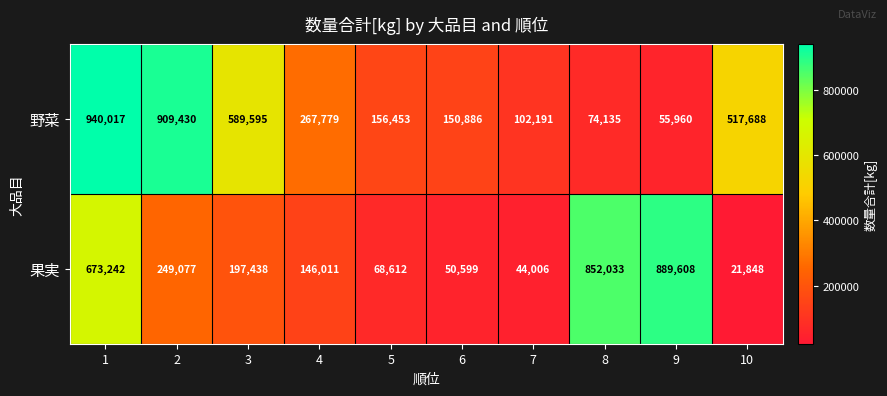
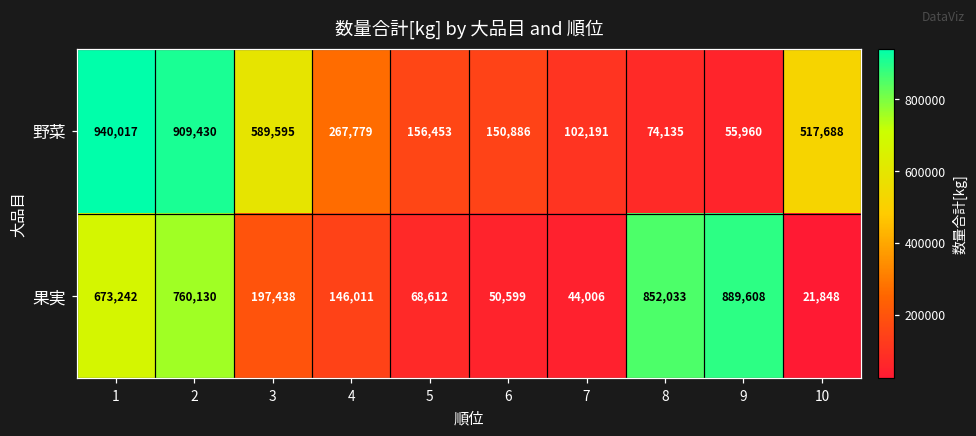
  {
    "野菜": {
      "1": "940,017",
      "2": "909,430",
      "3": "589,595",
      "4": "267,779",
      "5": "156,453",
      "6": "150,886",
      "7": "102,191",
      "8": "74,135",
      "9": "55,960",
      "10": "517,688"
    },
    "果実": {
      "1": "673,242",
-     "2": "249,077",
+     "2": "760,130",
      "3": "197,438",
      "4": "146,011",
      "5": "68,612",
      "6": "50,599",
      "7": "44,006",
      "8": "852,033",
      "9": "889,608",
      "10": "21,848"
    }
  }
